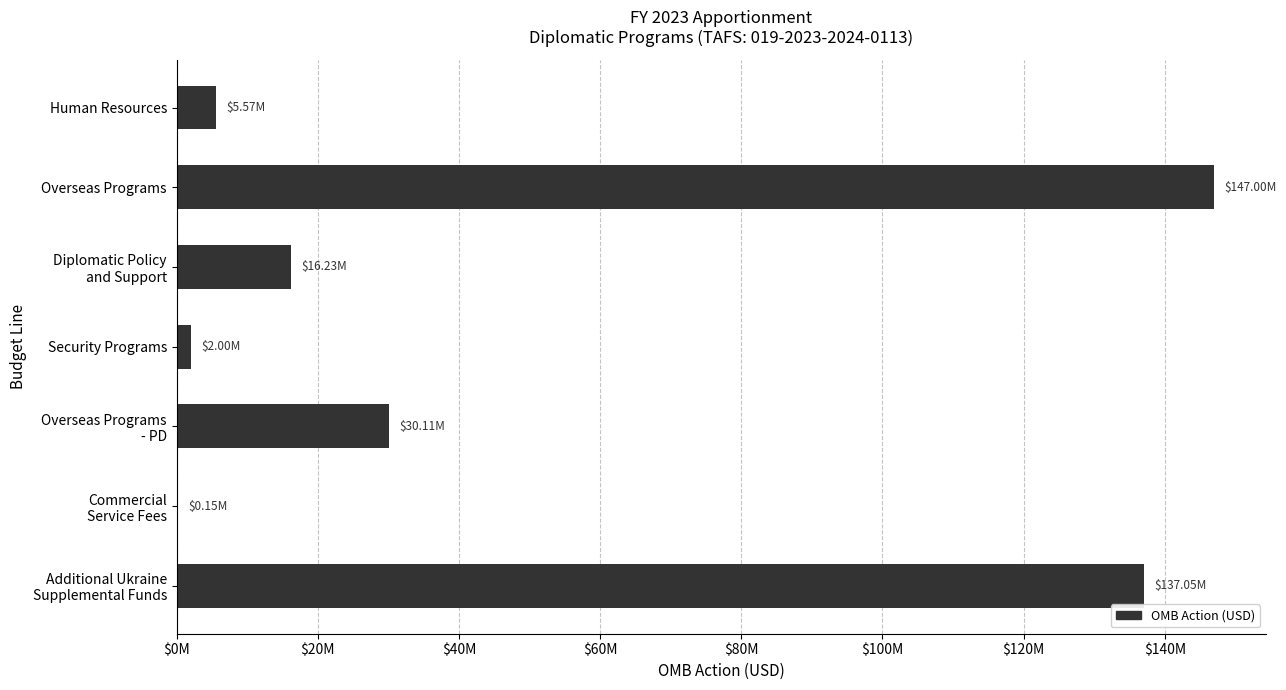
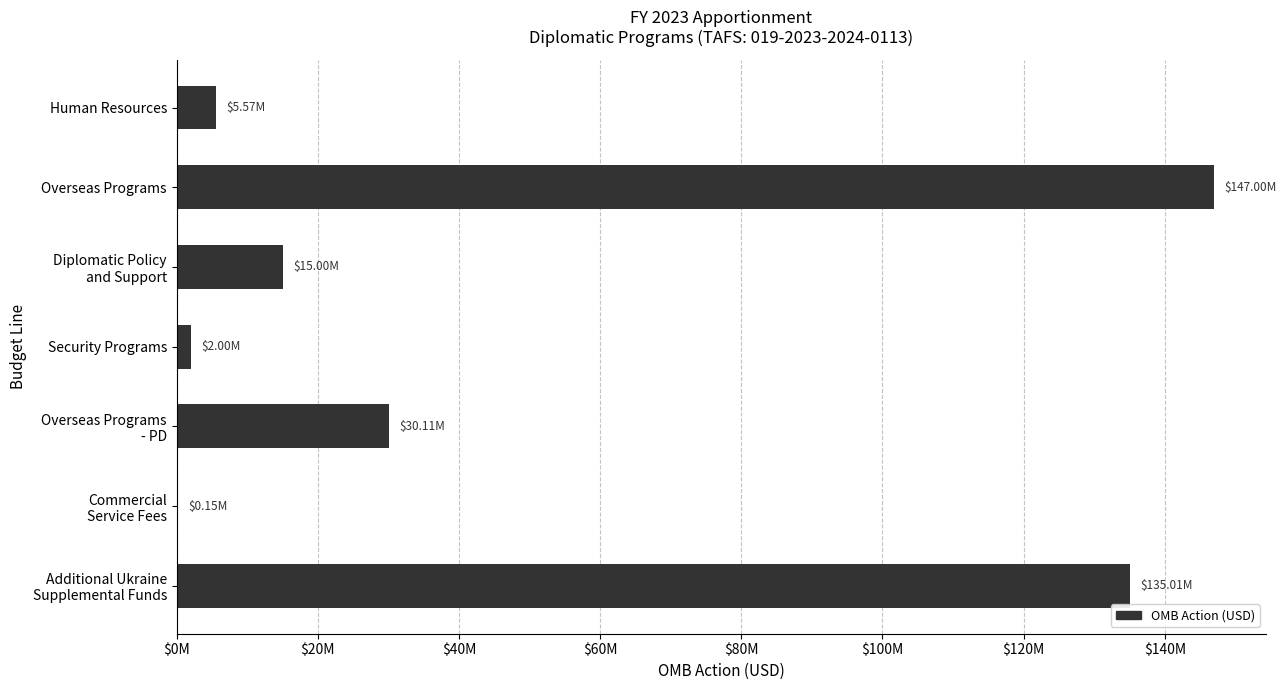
  {
    "Human Resources": "$5.57M",
    "Overseas Programs": "$147.00M",
-   "Diplomatic Policy and Support": "$16.23M",
+   "Diplomatic Policy and Support": "$15.00M",
    "Security Programs": "$2.00M",
    "Overseas Programs - PD": "$30.11M",
    "Commercial Service Fees": "$0.15M",
-   "Additional Ukraine Supplemental Funds": "$137.05M"
+   "Additional Ukraine Supplemental Funds": "$135.01M"
  }
